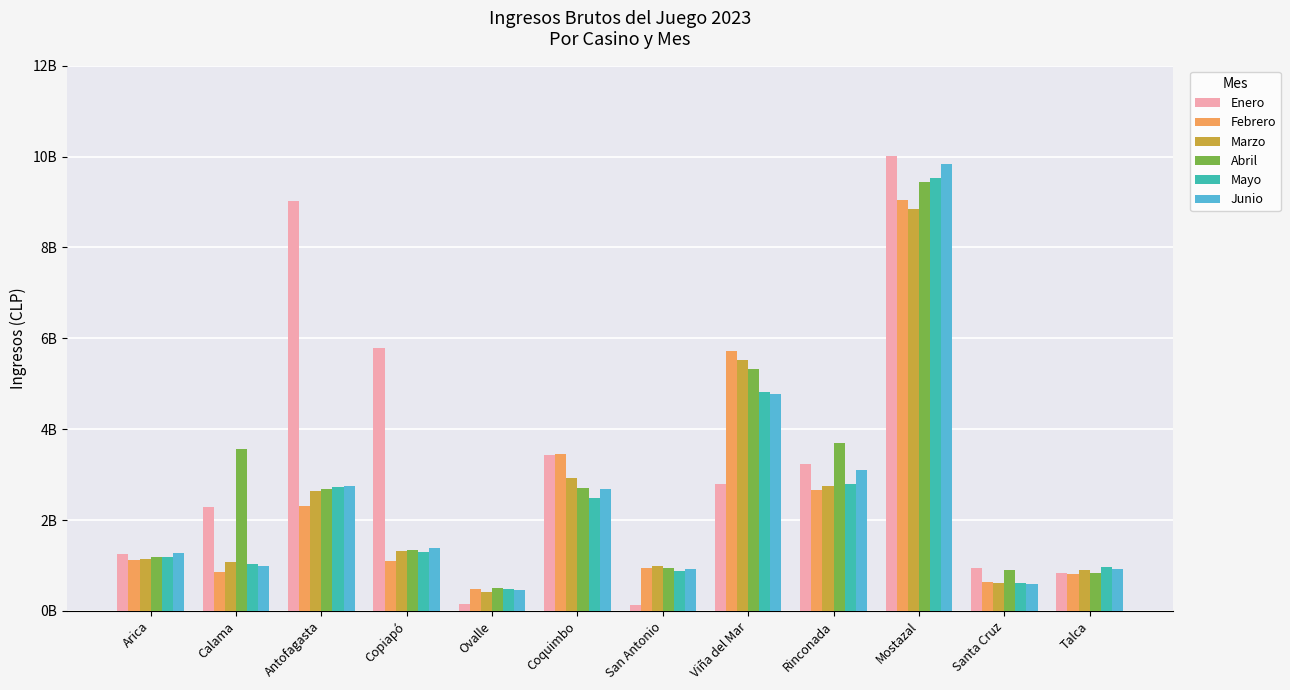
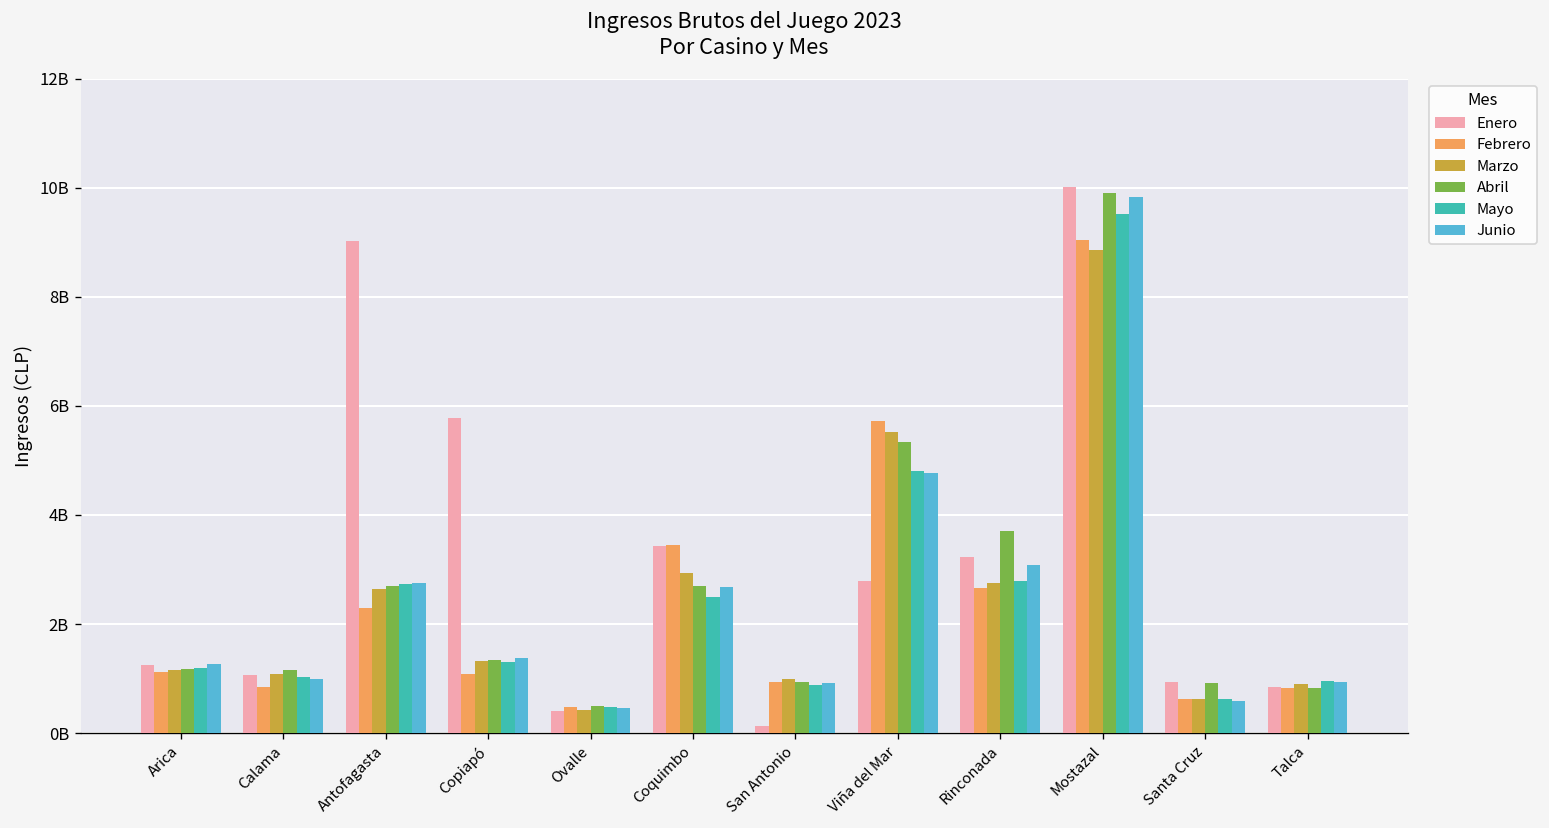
  {
    "Enero": {
      "Arica": 1200000000,
-     "Calama": 2300000000,
+     "Calama": 1100000000,
      "Antofagasta": 9000000000,
      "Copiapó": 5800000000,
-     "Ovalle": 200000000,
+     "Ovalle": 400000000,
      "Coquimbo": 3400000000,
      "San Antonio": 100000000,
      "Viña del Mar": 2800000000,
      "Rinconada": 3200000000,
      "Mostazal": 10000000000,
      "Santa Cruz": 900000000,
      "Talca": 800000000
    },
    "Abril": {
      "Arica": 1200000000,
-     "Calama": 3600000000,
+     "Calama": 1200000000,
      "Antofagasta": 2700000000,
      "Copiapó": 1300000000,
      "Ovalle": 500000000,
      "Coquimbo": 2700000000,
      "San Antonio": 900000000,
      "Viña del Mar": 5300000000,
      "Rinconada": 3700000000,
-     "Mostazal": 9400000000,
+     "Mostazal": 9900000000,
      "Santa Cruz": 900000000,
      "Talca": 800000000
    }
  }
